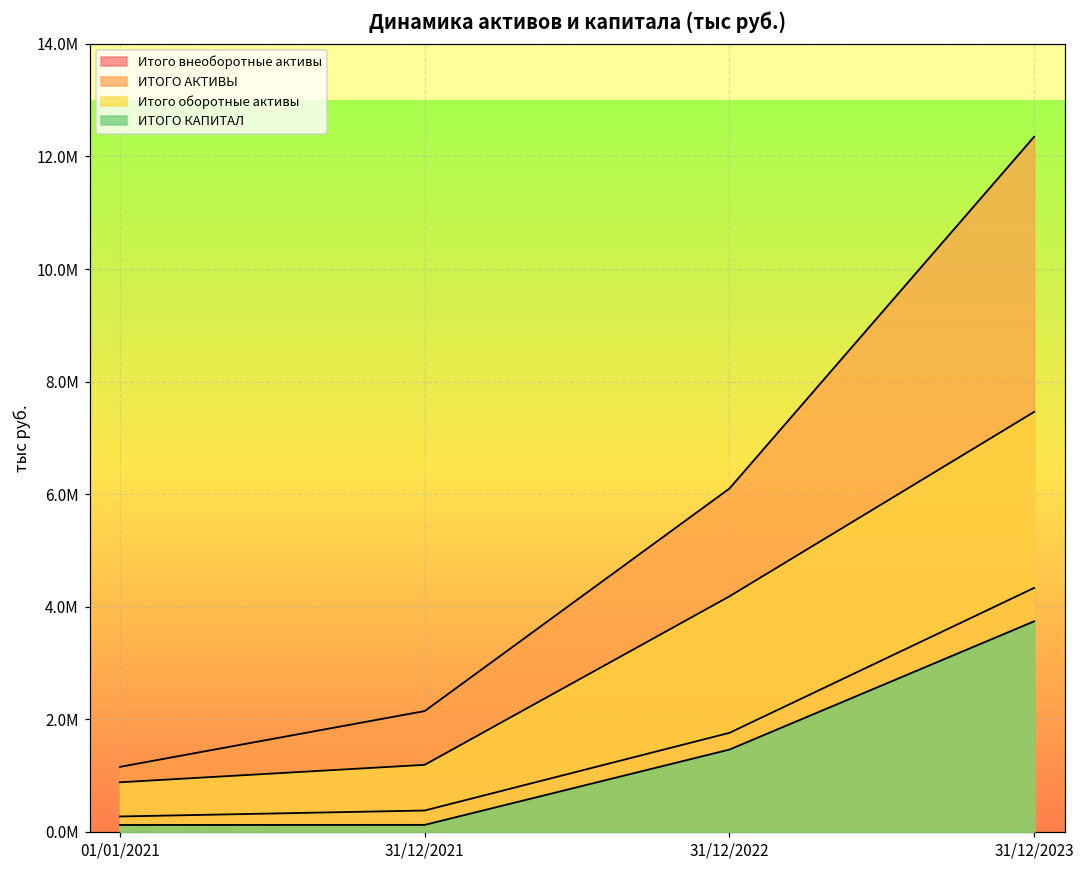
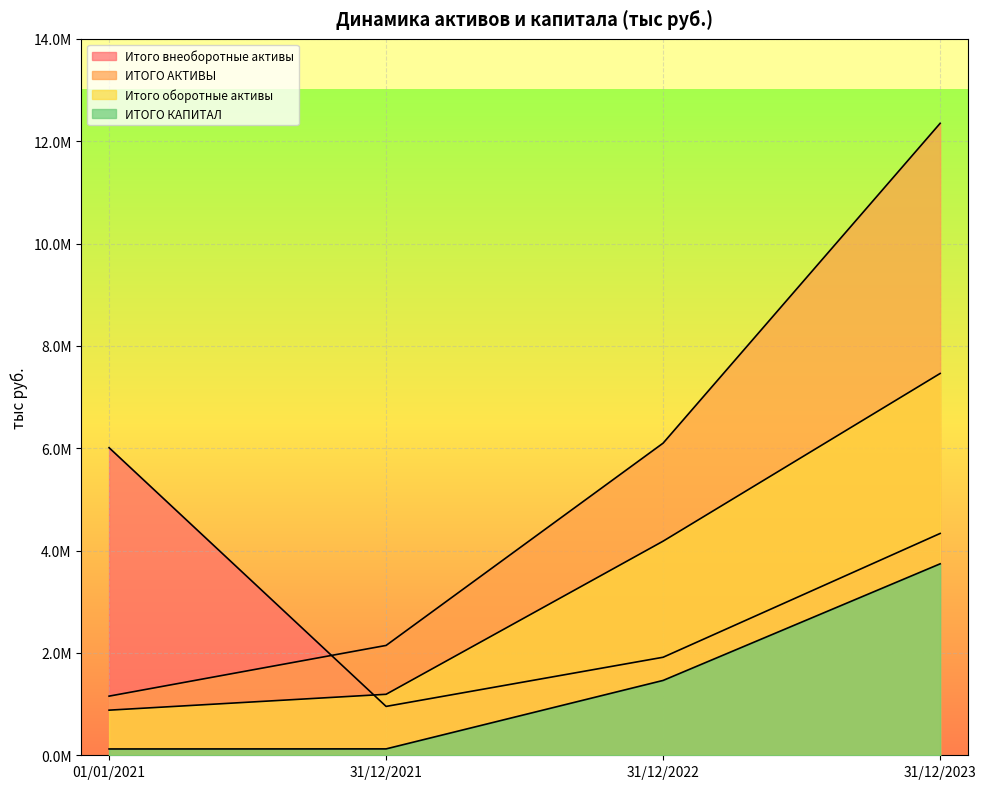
  {
    "Итого внеоборотные активы": {
-     "01/01/2021": 300000,
-     "31/12/2021": 400000,
-     "31/12/2022": 1800000,
+     "01/01/2021": 6000000,
+     "31/12/2021": 1000000,
+     "31/12/2022": 1900000,
      "31/12/2023": 4300000
    },
    "ИТОГО КАПИТАЛ": {
      "01/01/2021": 100000,
      "31/12/2021": 100000,
      "31/12/2022": 1500000,
      "31/12/2023": 3700000
    }
  }
